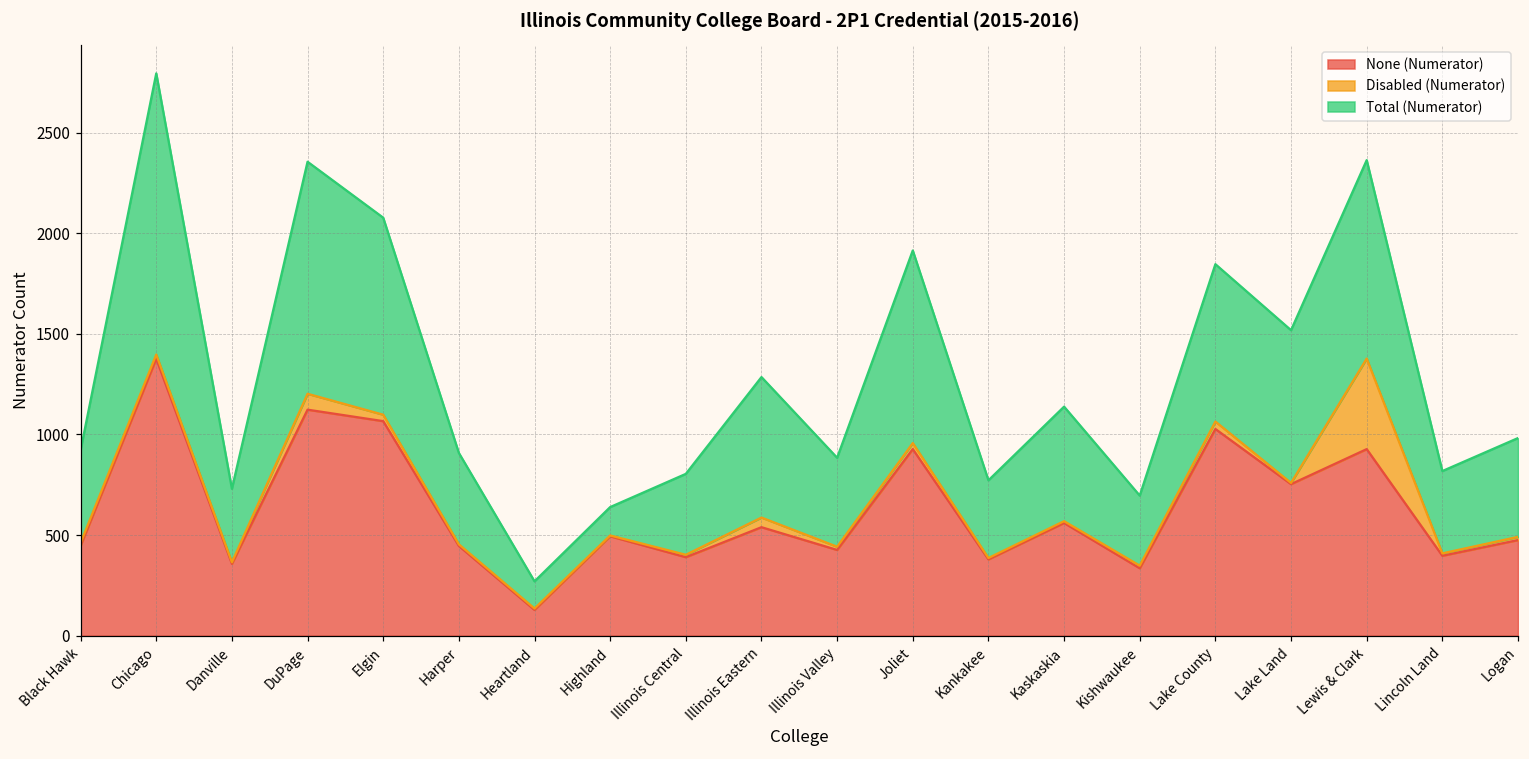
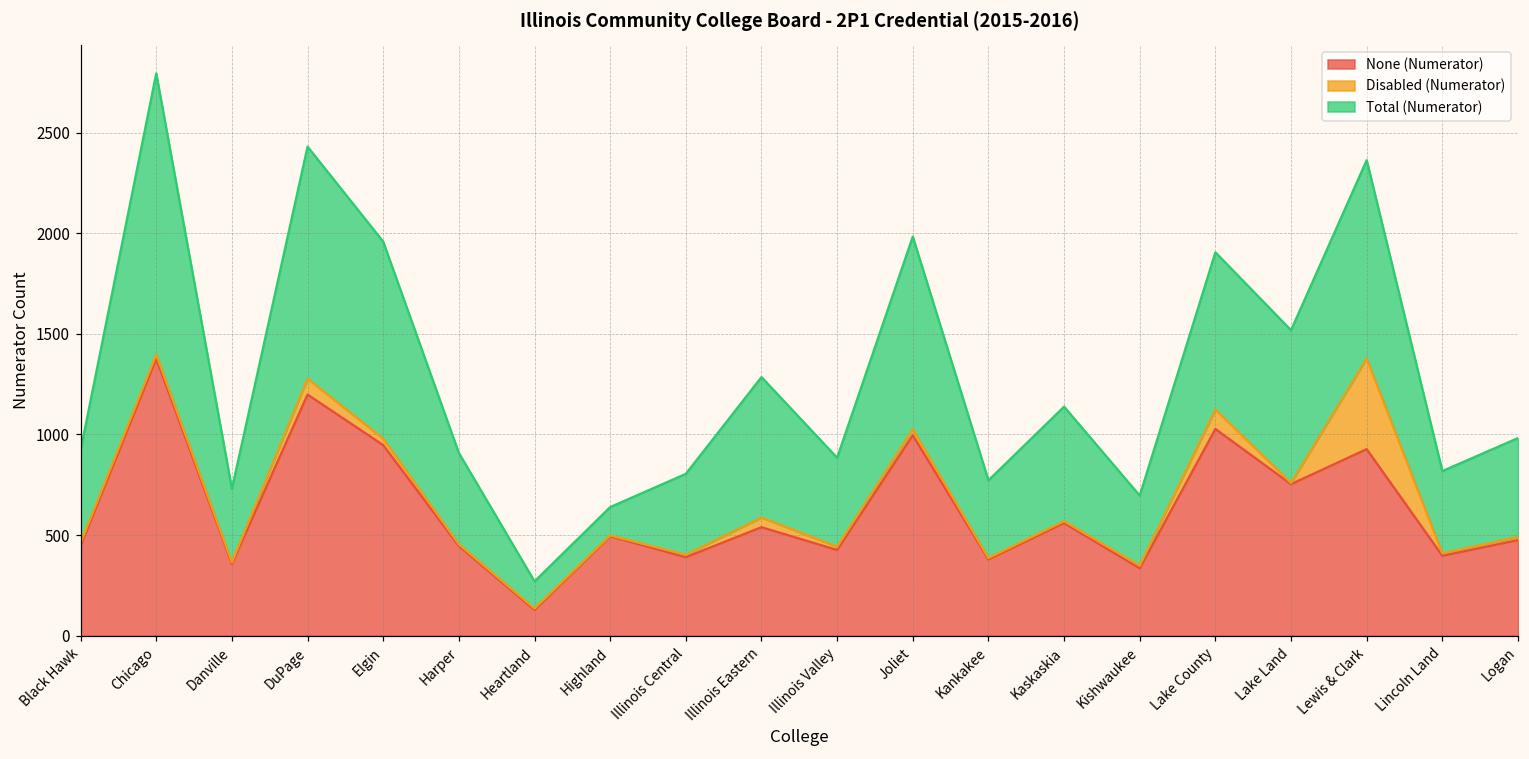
  {
    "None (Numerator)": {
      "Chicago": 1380,
-     "DuPage": 1120,
-     "Elgin": 1070,
+     "DuPage": 1200,
+     "Elgin": 950,
      "Illinois Eastern": 540,
      "Illinois Valley": 430,
-     "Joliet": 930,
+     "Joliet": 1000,
      "Lake County": 1030,
      "Lewis & Clark": 930,
      "Logan": 480
    },
    "Disabled (Numerator)": {
      "Chicago": 20,
      "DuPage": 80,
      "Elgin": 30,
      "Illinois Eastern": 50,
      "Illinois Valley": 20,
      "Joliet": 30,
-     "Lake County": 40,
+     "Lake County": 100,
      "Lewis & Clark": 450,
      "Logan": 20
    },
    "Total (Numerator)": {
      "Black Hawk": 460,
      "Chicago": 1400,
      "Danville": 370,
      "DuPage": 1150,
      "Elgin": 980,
      "Harper": 450,
      "Heartland": 140,
      "Highland": 140,
      "Illinois Central": 400,
      "Illinois Eastern": 700,
      "Illinois Valley": 440,
      "Joliet": 960,
      "Kankakee": 390,
      "Kaskaskia": 570,
      "Kishwaukee": 350,
      "Lake County": 780,
      "Lake Land": 760,
      "Lewis & Clark": 990,
      "Lincoln Land": 410,
      "Logan": 490
    }
  }
